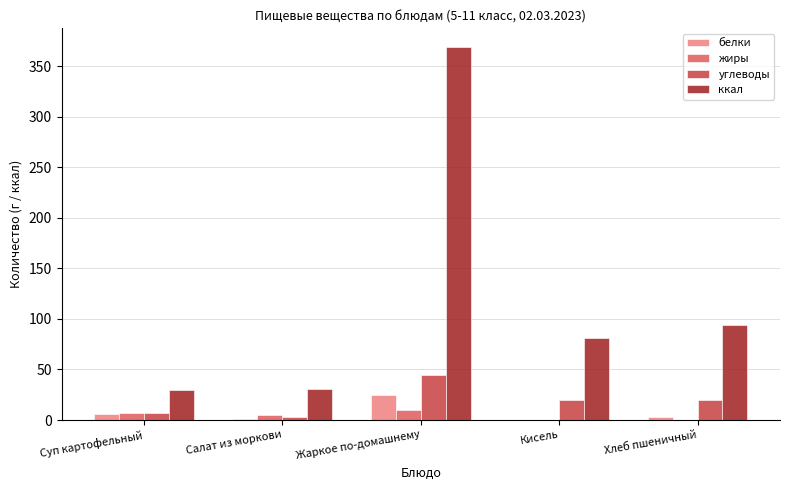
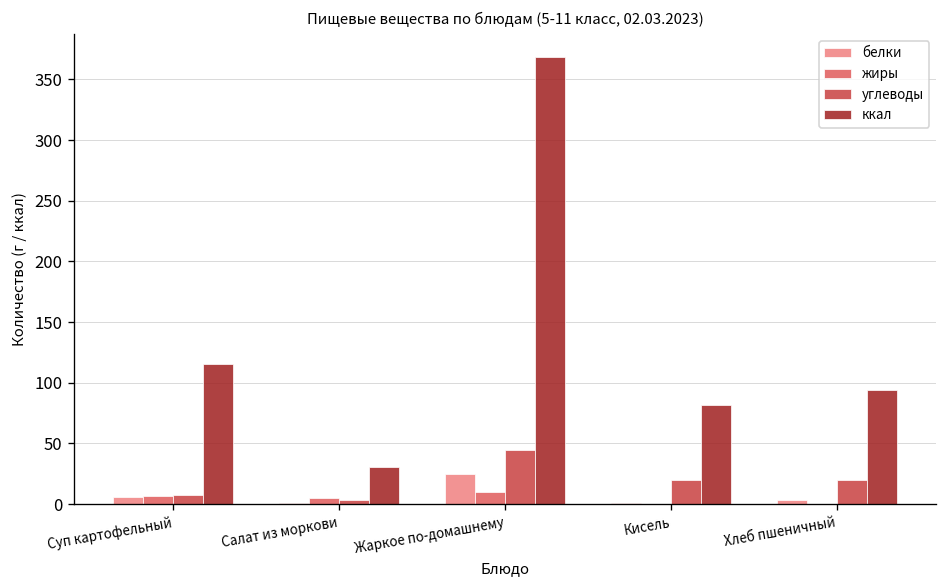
  {
    "ккал": {
-     "Суп картофельный": 30,
+     "Суп картофельный": 115,
      "Салат из моркови": 31,
      "Жаркое по-домашнему": 369,
      "Кисель": 81,
      "Хлеб пшеничный": 94
    }
  }
